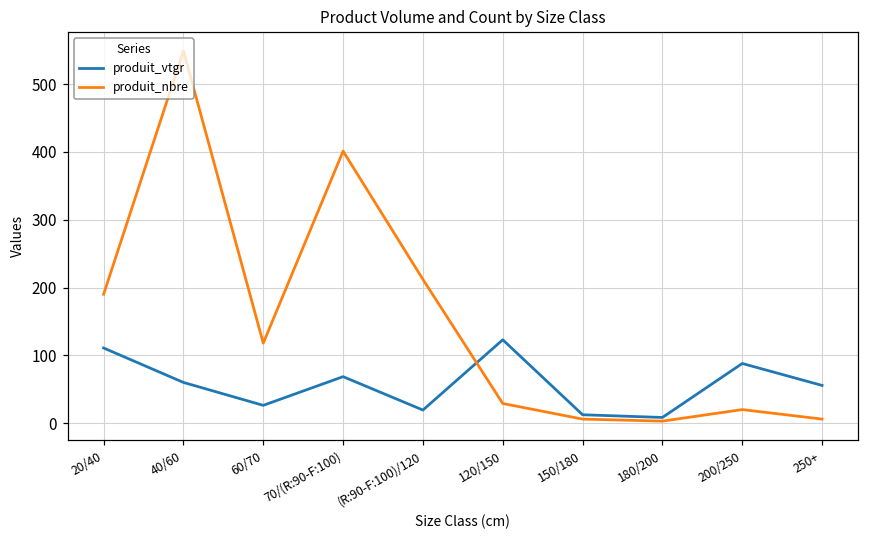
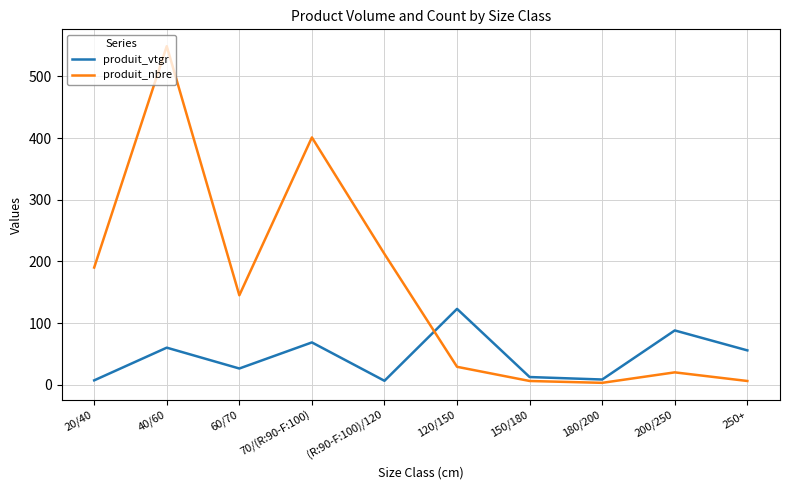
  {
    "produit_vtgr": {
-     "20/40": 110,
+     "20/40": 10,
      "40/60": 60,
      "60/70": 30,
      "70/(R:90-F:100)": 70,
-     "(R:90-F:100)/120": 20,
+     "(R:90-F:100)/120": 10,
      "120/150": 120,
      "150/180": 10,
      "180/200": 10,
      "200/250": 90,
      "250+": 60
    },
    "produit_nbre": {
      "20/40": 190,
-     "60/70": 120,
+     "60/70": 150,
      "70/(R:90-F:100)": 400,
      "(R:90-F:100)/120": 210,
      "120/150": 30,
      "150/180": 10,
      "180/200": 0,
      "200/250": 20,
      "250+": 10
    }
  }
